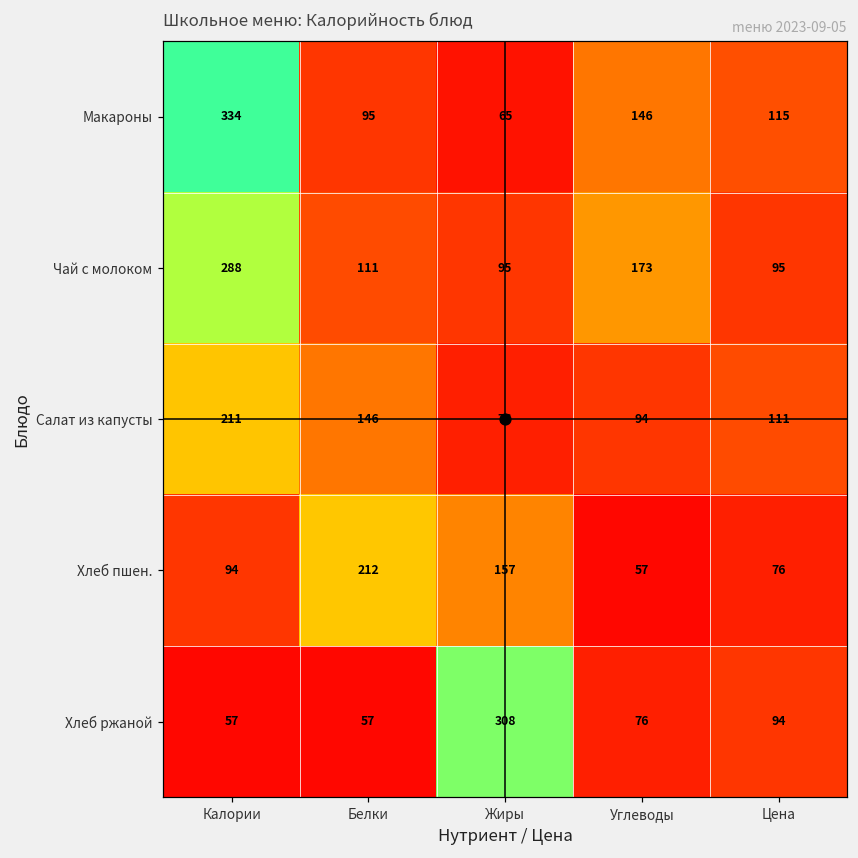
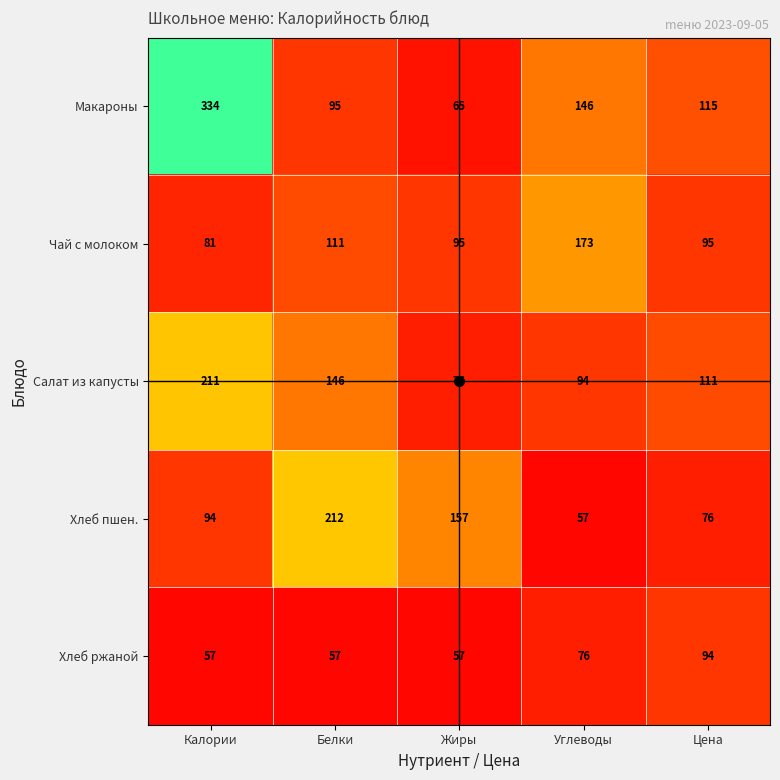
  {
    "Макароны": {
      "Калории": 334,
      "Белки": 95,
      "Жиры": 65,
      "Углеводы": 146,
      "Цена": 115
    },
    "Чай с молоком": {
-     "Калории": 288,
+     "Калории": 81,
      "Белки": 111,
      "Жиры": 95,
      "Углеводы": 173,
      "Цена": 95
    },
    "Салат из капусты": {
      "Калории": 211,
      "Белки": 146,
      "Углеводы": 94,
      "Цена": 111
    },
    "Хлеб пшен.": {
      "Калории": 94,
      "Белки": 212,
      "Жиры": 157,
      "Углеводы": 57,
      "Цена": 76
    },
    "Хлеб ржаной": {
      "Калории": 57,
      "Белки": 57,
-     "Жиры": 308,
+     "Жиры": 57,
      "Углеводы": 76,
      "Цена": 94
    }
  }
